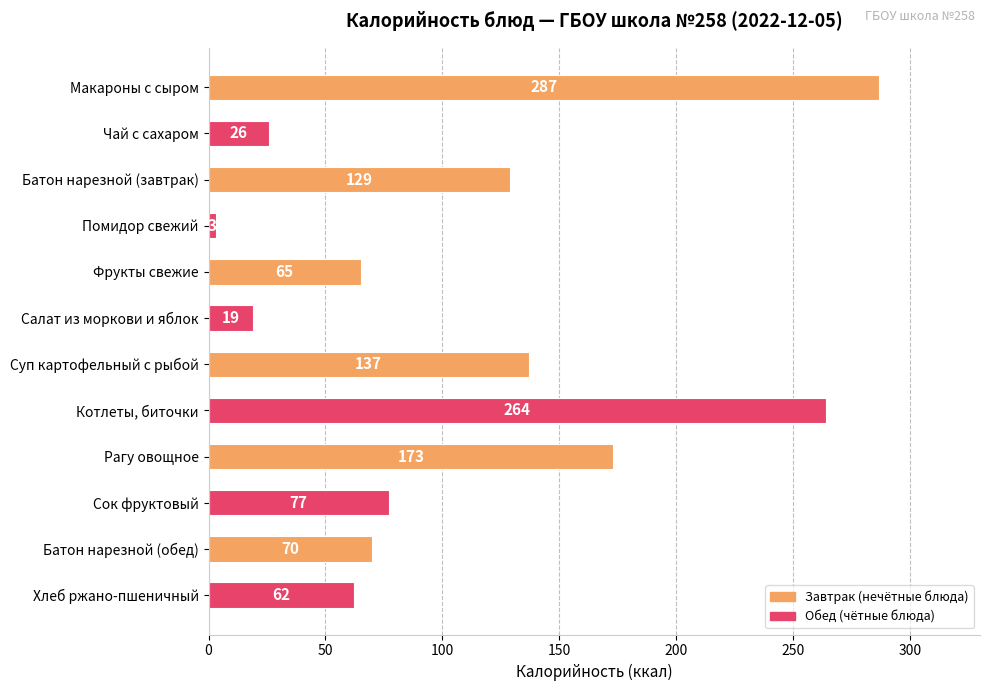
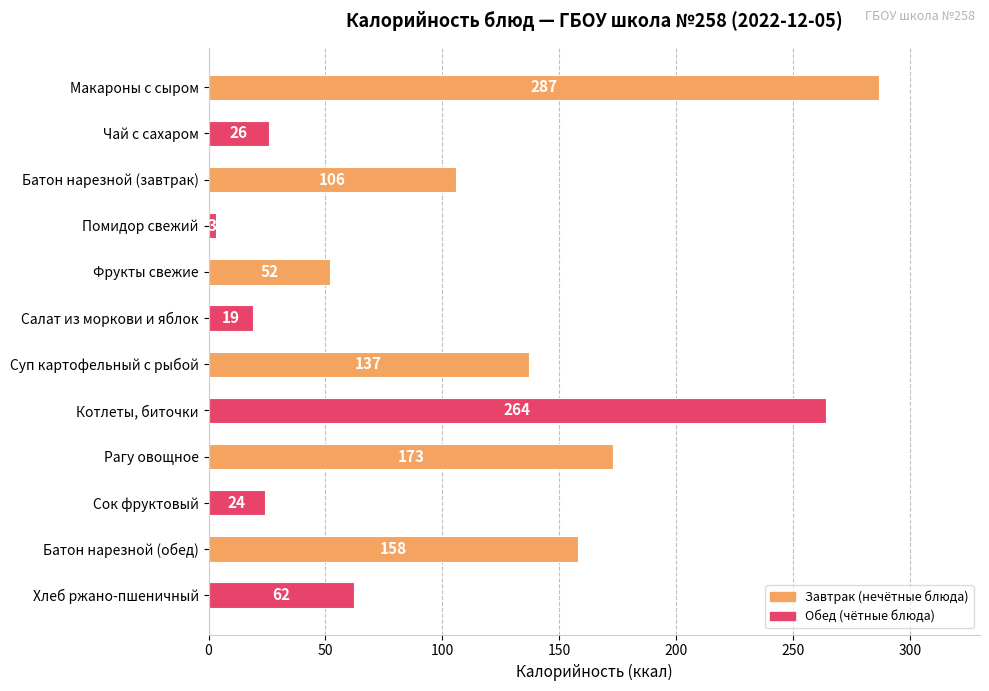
  {
    "Макароны с сыром": 287,
    "Чай с сахаром": 26,
-   "Батон нарезной (завтрак)": 129,
+   "Батон нарезной (завтрак)": 106,
    "Помидор свежий": 3,
-   "Фрукты свежие": 65,
+   "Фрукты свежие": 52,
    "Салат из моркови и яблок": 19,
    "Суп картофельный с рыбой": 137,
    "Котлеты, биточки": 264,
    "Рагу овощное": 173,
-   "Сок фруктовый": 77,
-   "Батон нарезной (обед)": 70,
+   "Сок фруктовый": 24,
+   "Батон нарезной (обед)": 158,
    "Хлеб ржано-пшеничный": 62
  }
